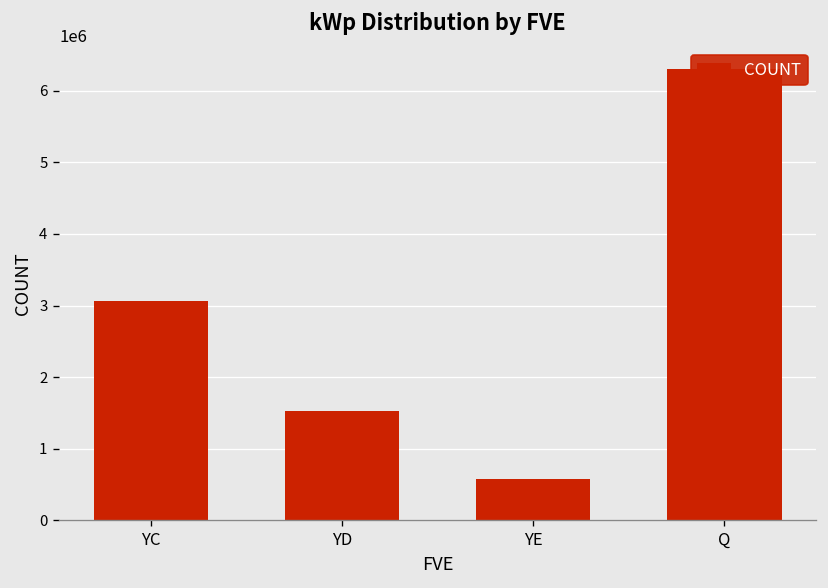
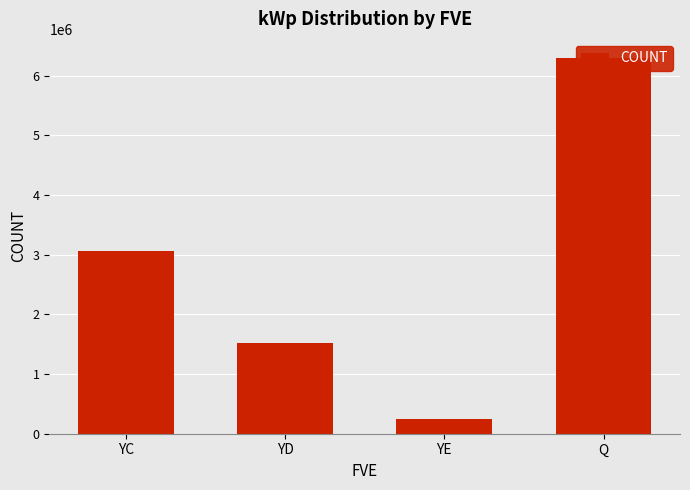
  {
    "YC": 3100000,
    "YD": 1500000,
-   "YE": 600000
+   "YE": 300000
  }
